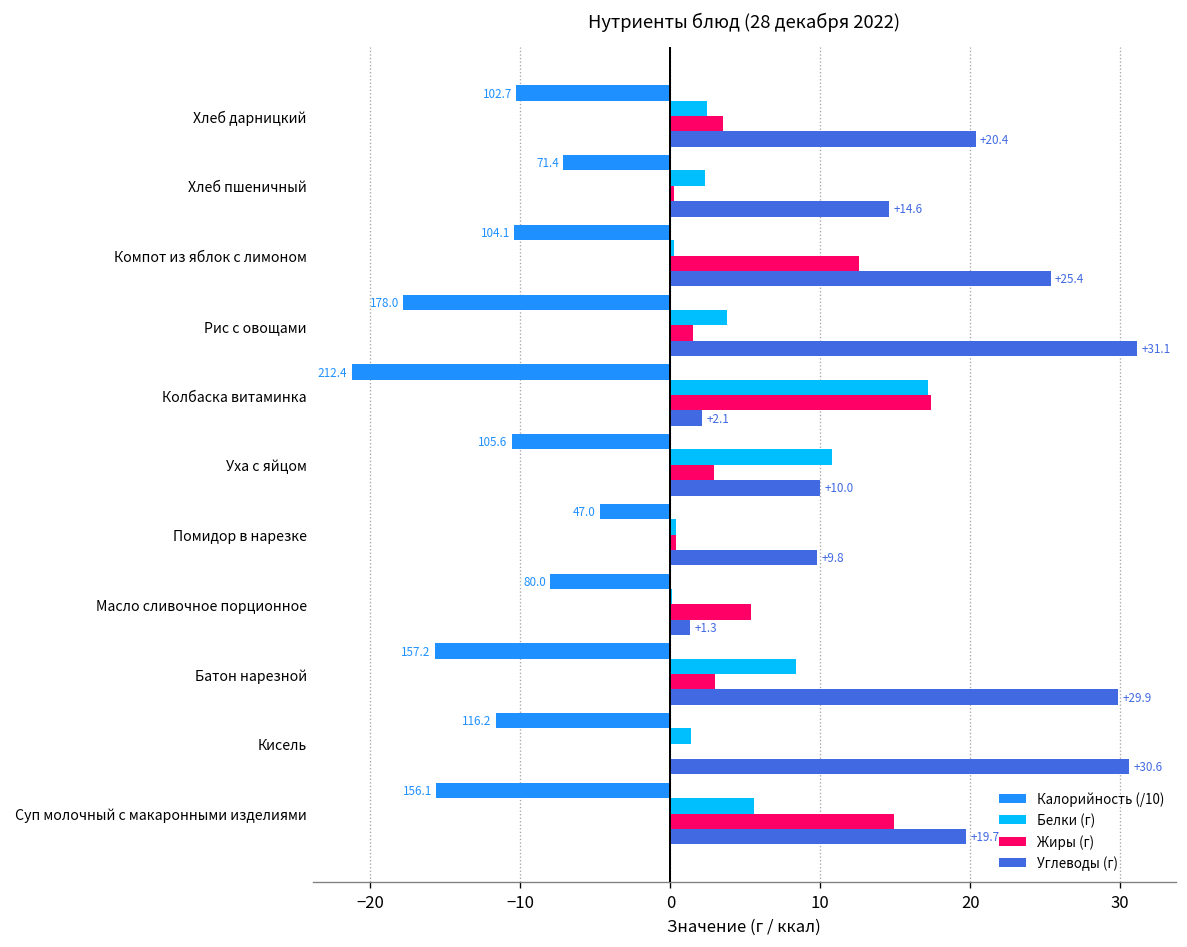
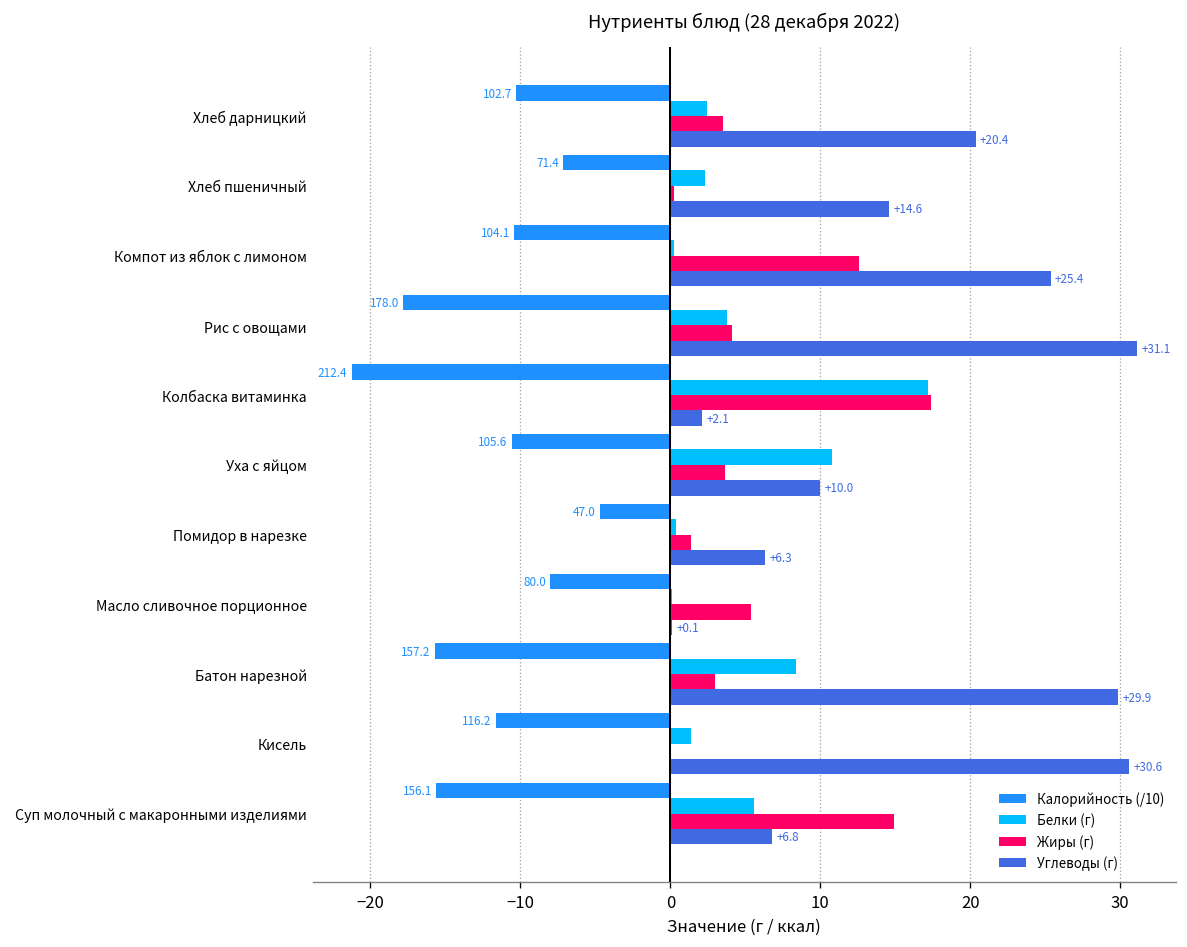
  {
    "Жиры (г)": {
      "Хлеб дарницкий": "3.5",
      "Хлеб пшеничный": "0.2",
      "Компот из яблок с лимоном": "12.6",
-     "Рис с овощами": "1.5",
+     "Рис с овощами": "4.1",
      "Колбаска витаминка": "17.4",
-     "Уха с яйцом": "2.9",
-     "Помидор в нарезке": "0.4",
+     "Уха с яйцом": "3.7",
+     "Помидор в нарезке": "1.4",
      "Масло сливочное порционное": "5.4",
      "Батон нарезной": "3.0",
      "Кисель": "0.0",
      "Суп молочный с макаронными изделиями": "14.9"
    },
    "Углеводы (г)": {
      "Хлеб дарницкий": "+20.4",
      "Хлеб пшеничный": "+14.6",
      "Компот из яблок с лимоном": "+25.4",
      "Рис с овощами": "+31.1",
      "Колбаска витаминка": "+2.1",
      "Уха с яйцом": "+10.0",
-     "Помидор в нарезке": "+9.8",
-     "Масло сливочное порционное": "+1.3",
+     "Помидор в нарезке": "+6.3",
+     "Масло сливочное порционное": "+0.1",
      "Батон нарезной": "+29.9",
      "Кисель": "+30.6",
-     "Суп молочный с макаронными изделиями": "+19.7"
+     "Суп молочный с макаронными изделиями": "+6.8"
    }
  }
